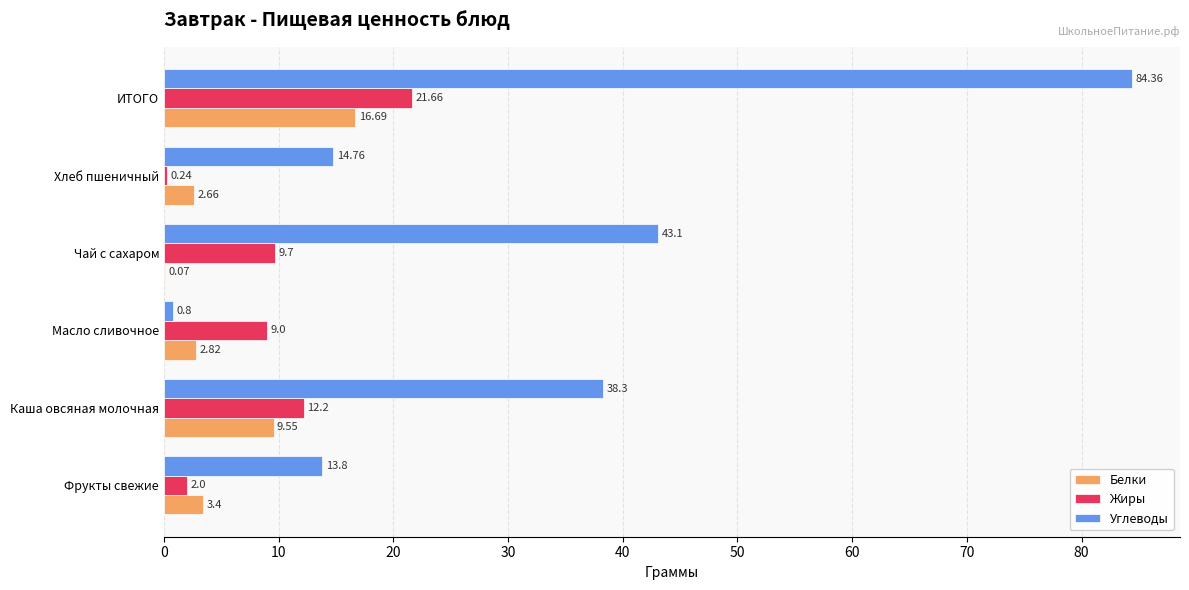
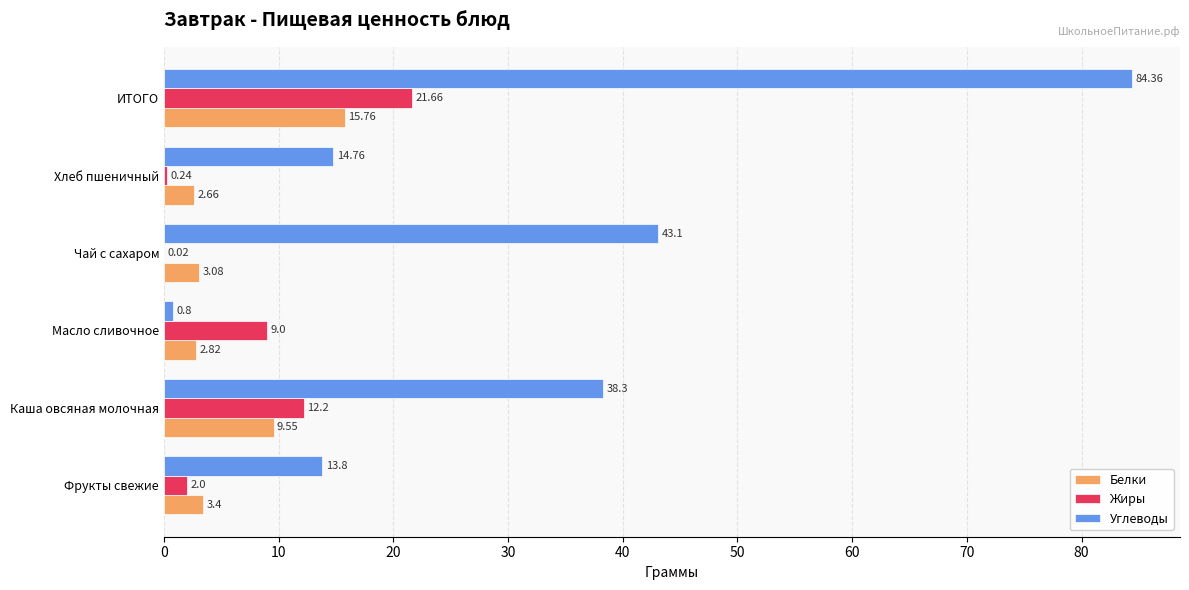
  {
    "Белки": {
-     "ИТОГО": 16.69,
+     "ИТОГО": 15.76,
      "Хлеб пшеничный": 2.66,
-     "Чай с сахаром": 0.07,
+     "Чай с сахаром": 3.08,
      "Масло сливочное": 2.82,
      "Каша овсяная молочная": 9.55,
      "Фрукты свежие": 3.4
    },
    "Жиры": {
      "ИТОГО": 21.66,
      "Хлеб пшеничный": 0.24,
-     "Чай с сахаром": 9.7,
+     "Чай с сахаром": 0.02,
      "Масло сливочное": 9.0,
      "Каша овсяная молочная": 12.2,
      "Фрукты свежие": 2.0
    },
    "Углеводы": {
      "ИТОГО": 84.36,
      "Хлеб пшеничный": 14.76,
      "Чай с сахаром": 43.1,
      "Масло сливочное": 0.8,
      "Каша овсяная молочная": 38.3,
      "Фрукты свежие": 13.8
    }
  }
